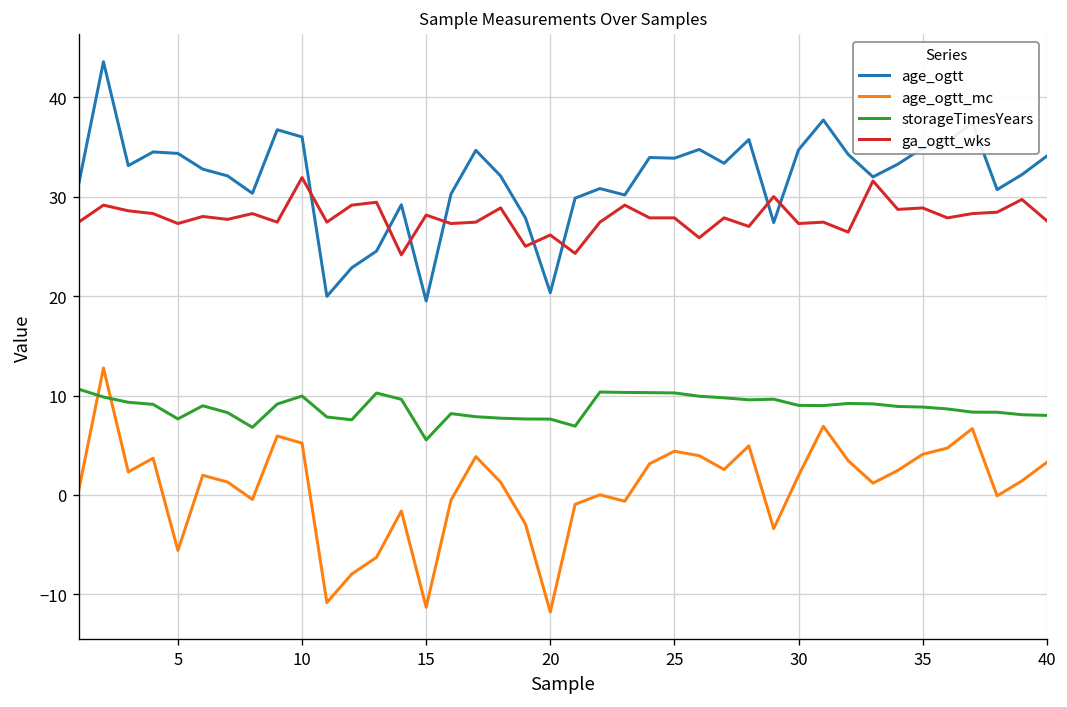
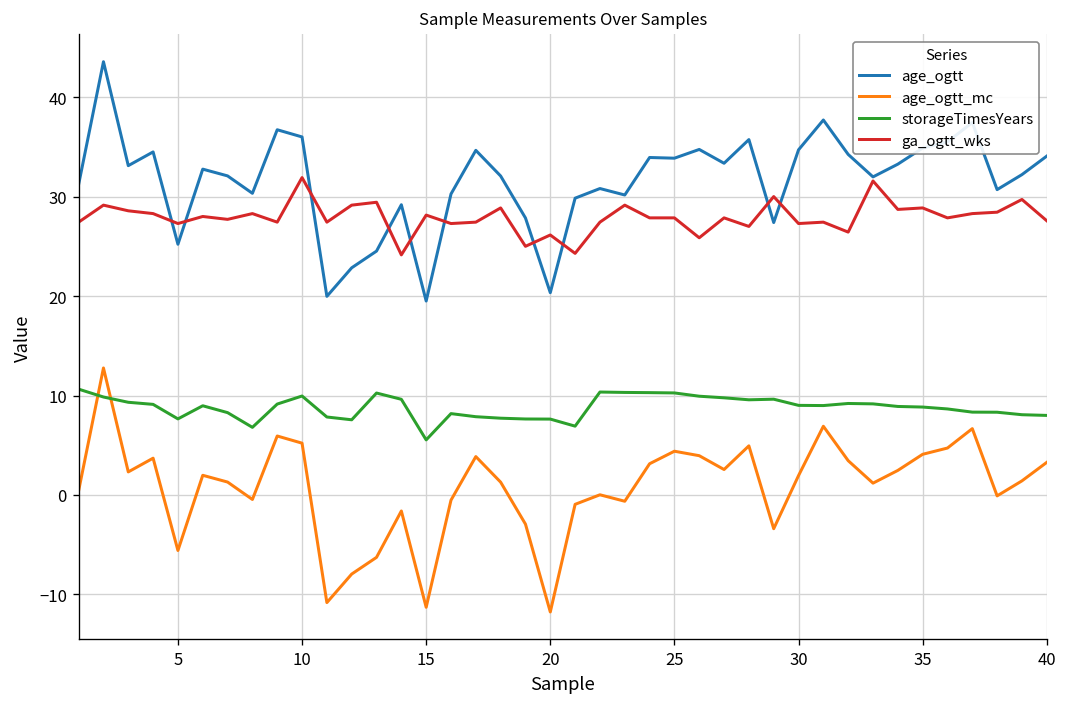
  {
    "age_ogtt": {
-     "5": 34,
+     "5": 25,
      "10": 36,
      "15": 20,
      "20": 20,
      "25": 34,
      "30": 35,
      "40": 34
    },
    "age_ogtt_mc": {
      "5": -6,
      "10": 5,
      "15": -11,
      "20": -12,
      "25": 4,
      "30": 2,
      "35": 4,
      "40": 3
    },
    "storageTimesYears": {
      "5": 8,
      "10": 10,
      "15": 6,
      "20": 8,
      "25": 10,
      "30": 9,
      "35": 9,
      "40": 8
    },
    "ga_ogtt_wks": {
      "5": 27,
      "10": 32,
      "15": 28,
      "20": 26,
      "25": 28,
      "30": 27,
      "35": 29,
      "40": 28
    }
  }
